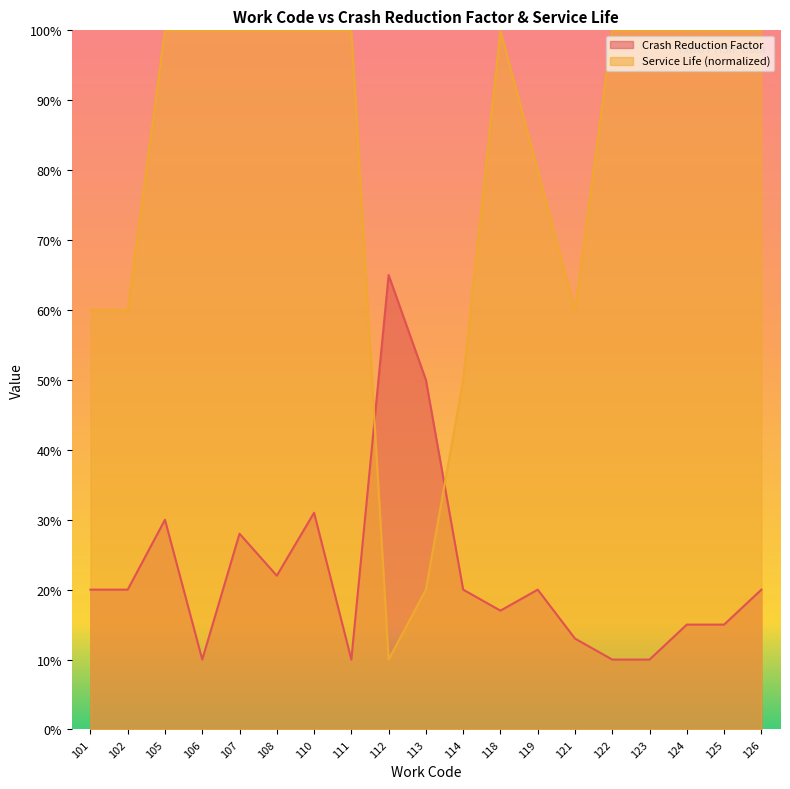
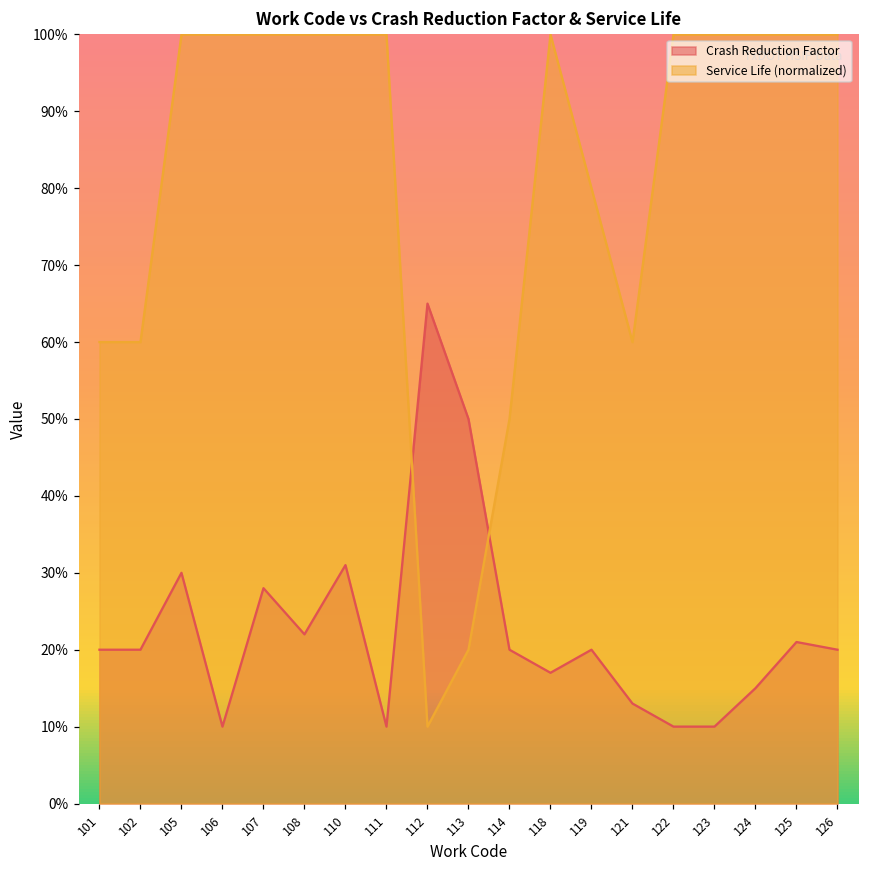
  {
    "Crash Reduction Factor": {
      "101": "20%",
      "102": "20%",
      "105": "30%",
      "106": "10%",
      "107": "28%",
      "108": "22%",
      "110": "31%",
      "111": "10%",
      "112": "65%",
      "113": "50%",
      "114": "20%",
      "118": "17%",
      "119": "20%",
      "121": "13%",
      "122": "10%",
      "123": "10%",
      "124": "15%",
-     "125": "15%",
+     "125": "21%",
      "126": "20%"
    },
    "Service Life (normalized)": {
      "101": "60%",
      "102": "60%",
      "105": "100%",
      "106": "100%",
      "107": "100%",
      "108": "100%",
      "110": "100%",
      "111": "100%",
      "112": "10%",
      "113": "20%",
      "114": "50%",
      "118": "100%",
      "119": "80%",
      "121": "60%",
      "122": "100%",
      "123": "100%",
      "124": "100%",
      "125": "100%",
      "126": "100%"
    }
  }
